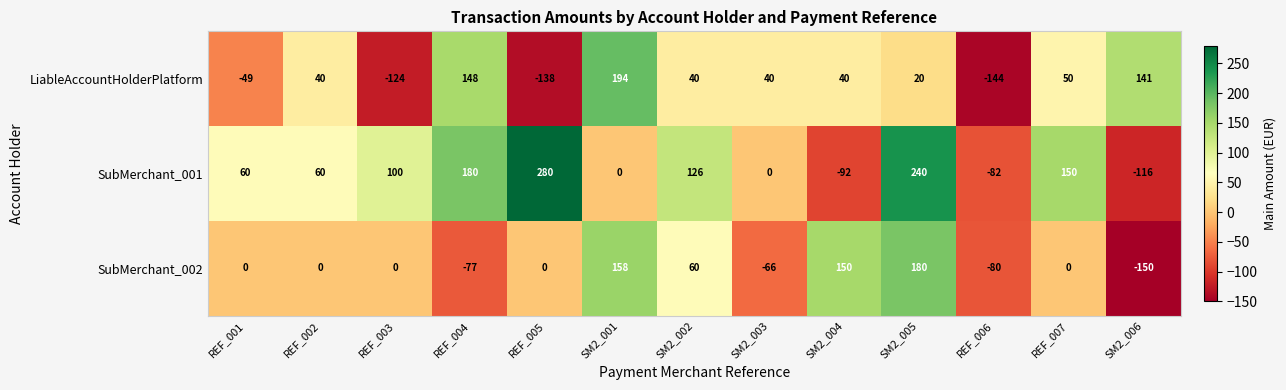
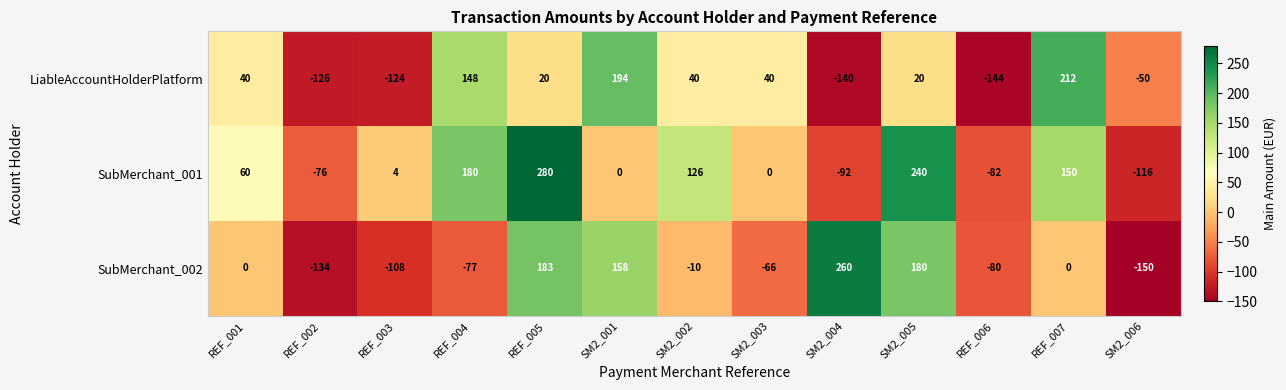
  {
    "LiableAccountHolderPlatform": {
-     "REF_001": -49,
-     "REF_002": 40,
+     "REF_001": 40,
+     "REF_002": -126,
      "REF_003": -124,
      "REF_004": 148,
-     "REF_005": -138,
+     "REF_005": 20,
      "SM2_001": 194,
      "SM2_002": 40,
      "SM2_003": 40,
-     "SM2_004": 40,
+     "SM2_004": -140,
      "SM2_005": 20,
      "REF_006": -144,
-     "REF_007": 50,
-     "SM2_006": 141
+     "REF_007": 212,
+     "SM2_006": -50
    },
    "SubMerchant_001": {
      "REF_001": 60,
-     "REF_002": 60,
-     "REF_003": 100,
+     "REF_002": -76,
+     "REF_003": 4,
      "REF_004": 180,
      "REF_005": 280,
      "SM2_001": 0,
      "SM2_002": 126,
      "SM2_003": 0,
      "SM2_004": -92,
      "SM2_005": 240,
      "REF_006": -82,
      "REF_007": 150,
      "SM2_006": -116
    },
    "SubMerchant_002": {
      "REF_001": 0,
-     "REF_002": 0,
-     "REF_003": 0,
+     "REF_002": -134,
+     "REF_003": -108,
      "REF_004": -77,
-     "REF_005": 0,
+     "REF_005": 183,
      "SM2_001": 158,
-     "SM2_002": 60,
+     "SM2_002": -10,
      "SM2_003": -66,
-     "SM2_004": 150,
+     "SM2_004": 260,
      "SM2_005": 180,
      "REF_006": -80,
      "REF_007": 0,
      "SM2_006": -150
    }
  }
